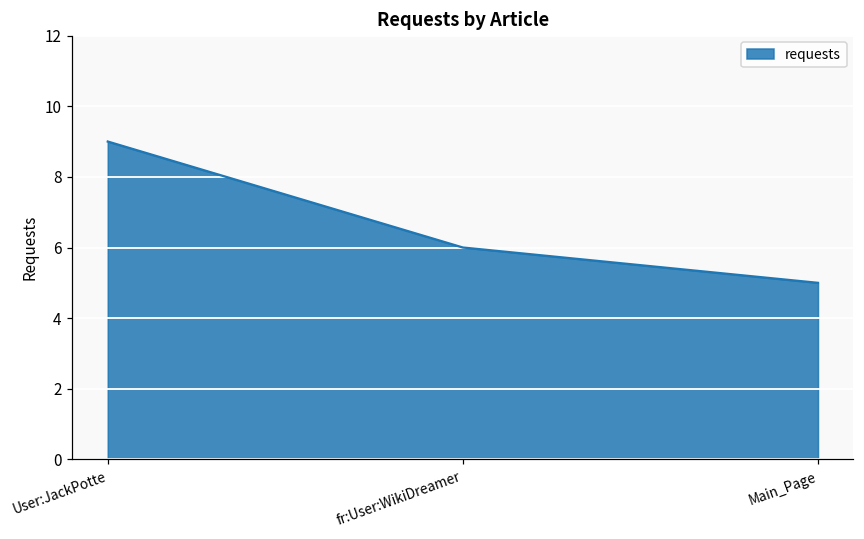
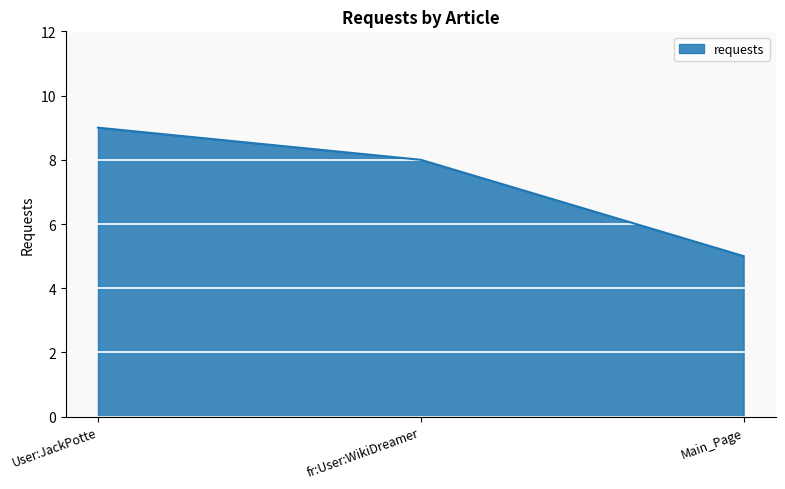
  {
    "User:JackPotte": 9,
-   "fr:User:WikiDreamer": 6,
+   "fr:User:WikiDreamer": 8,
    "Main_Page": 5
  }
